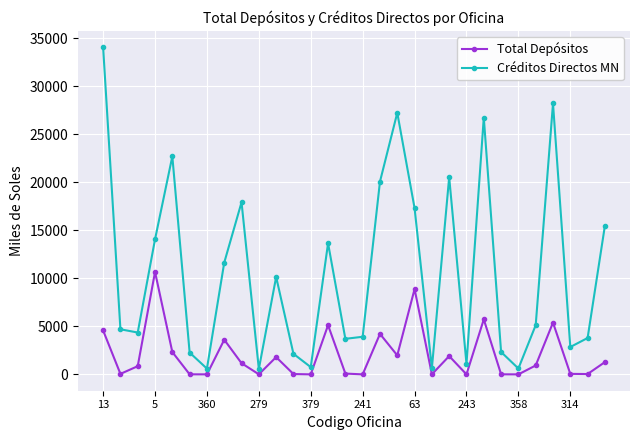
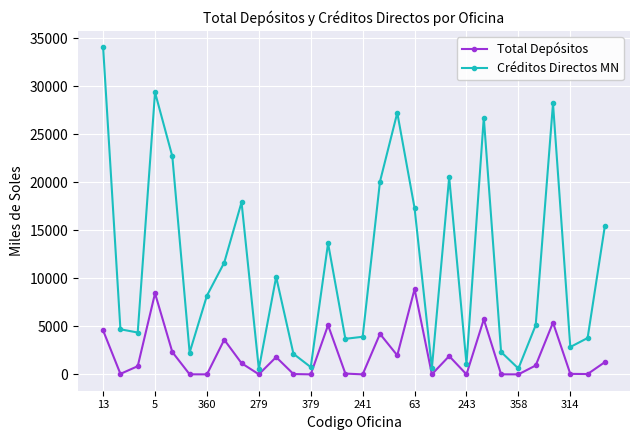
  {
    "Total Depósitos": {
      "13": 5000,
-     "5": 11000,
+     "5": 8000,
      "360": 0,
      "279": 0,
      "379": 0,
      "241": 0,
      "63": 9000,
      "243": 0,
      "358": 0,
      "314": 0
    },
    "Créditos Directos MN": {
      "13": 34000,
-     "5": 14000,
-     "360": 1000,
+     "5": 29000,
+     "360": 8000,
      "279": 1000,
      "379": 1000,
      "241": 4000,
      "63": 17000,
      "243": 1000,
      "358": 1000,
      "314": 3000
    }
  }
